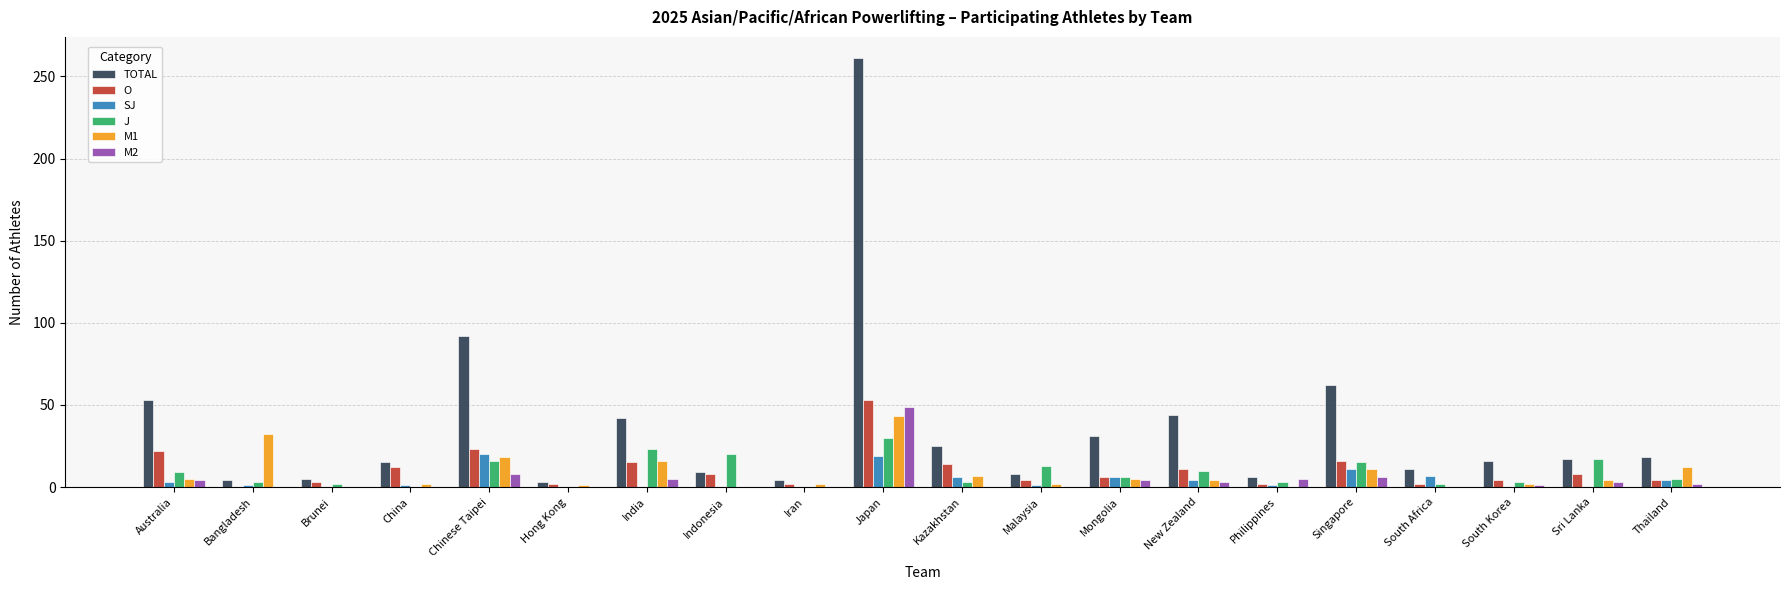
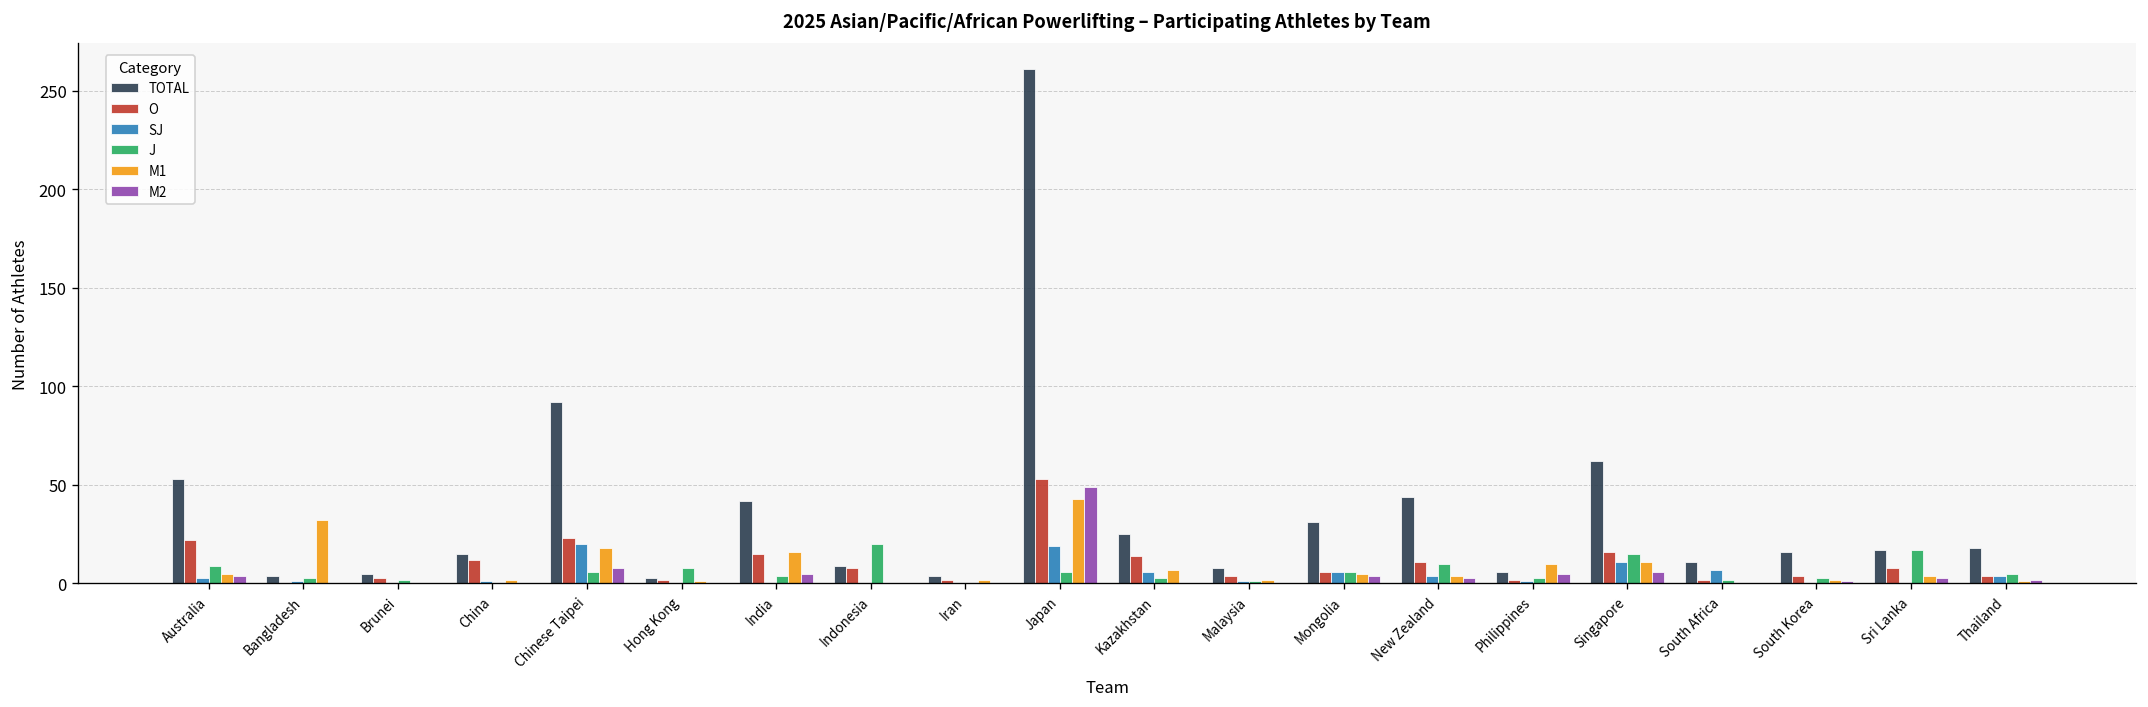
  {
    "TOTAL": {
      "Australia": 53,
      "Bangladesh": 4,
      "Brunei": 5,
      "China": 15,
      "Chinese Taipei": 92,
      "Hong Kong": 3,
      "India": 42,
      "Indonesia": 9,
      "Iran": 4,
      "Japan": 261,
      "Kazakhstan": 25,
      "Malaysia": 8,
      "Mongolia": 31,
      "New Zealand": 44,
      "Philippines": 6,
      "Singapore": 62,
      "South Africa": 11,
      "South Korea": 16,
      "Sri Lanka": 17,
      "Thailand": 18
    },
    "O": {
      "Australia": 22,
      "Bangladesh": 0,
      "Brunei": 3,
      "China": 12,
      "Chinese Taipei": 23,
      "Hong Kong": 2,
      "India": 15,
      "Indonesia": 8,
      "Iran": 2,
      "Japan": 53,
      "Kazakhstan": 14,
      "Malaysia": 4,
      "Mongolia": 6,
      "New Zealand": 11,
      "Philippines": 2,
      "Singapore": 16,
      "South Africa": 2,
      "South Korea": 4,
      "Sri Lanka": 8,
      "Thailand": 4
    },
    "SJ": {
      "Australia": 3,
      "Brunei": 0,
      "Chinese Taipei": 20,
      "Hong Kong": 0,
      "India": 0,
      "Indonesia": 0,
      "Iran": 0,
      "Japan": 19,
      "Kazakhstan": 6,
      "Mongolia": 6,
      "New Zealand": 4,
      "Singapore": 11,
      "South Africa": 7,
      "South Korea": 0,
      "Sri Lanka": 0,
      "Thailand": 4
    },
    "J": {
      "Australia": 9,
      "Bangladesh": 3,
      "Brunei": 2,
      "China": 0,
-     "Chinese Taipei": 16,
-     "Hong Kong": 0,
-     "India": 23,
+     "Chinese Taipei": 6,
+     "Hong Kong": 8,
+     "India": 4,
      "Indonesia": 20,
      "Iran": 0,
-     "Japan": 30,
+     "Japan": 6,
      "Kazakhstan": 3,
-     "Malaysia": 13,
+     "Malaysia": 1,
      "Mongolia": 6,
      "New Zealand": 10,
      "Philippines": 3,
      "Singapore": 15,
      "South Africa": 2,
      "South Korea": 3,
      "Sri Lanka": 17,
      "Thailand": 5
    },
    "M1": {
      "Australia": 5,
      "Bangladesh": 32,
      "Brunei": 0,
      "China": 2,
      "Chinese Taipei": 18,
      "India": 16,
      "Indonesia": 0,
      "Iran": 2,
      "Japan": 43,
      "Kazakhstan": 7,
      "Malaysia": 2,
      "Mongolia": 5,
      "New Zealand": 4,
-     "Philippines": 0,
+     "Philippines": 10,
      "Singapore": 11,
      "South Africa": 0,
      "South Korea": 2,
      "Sri Lanka": 4,
-     "Thailand": 12
+     "Thailand": 1
    },
    "M2": {
      "Australia": 4,
      "Bangladesh": 0,
      "Brunei": 0,
      "China": 0,
      "Chinese Taipei": 8,
      "Hong Kong": 0,
      "India": 5,
      "Indonesia": 0,
      "Iran": 0,
      "Japan": 49,
      "Kazakhstan": 0,
      "Malaysia": 0,
      "Mongolia": 4,
      "New Zealand": 3,
      "Philippines": 5,
      "Singapore": 6,
      "South Africa": 0,
      "Sri Lanka": 3,
      "Thailand": 2
    }
  }
